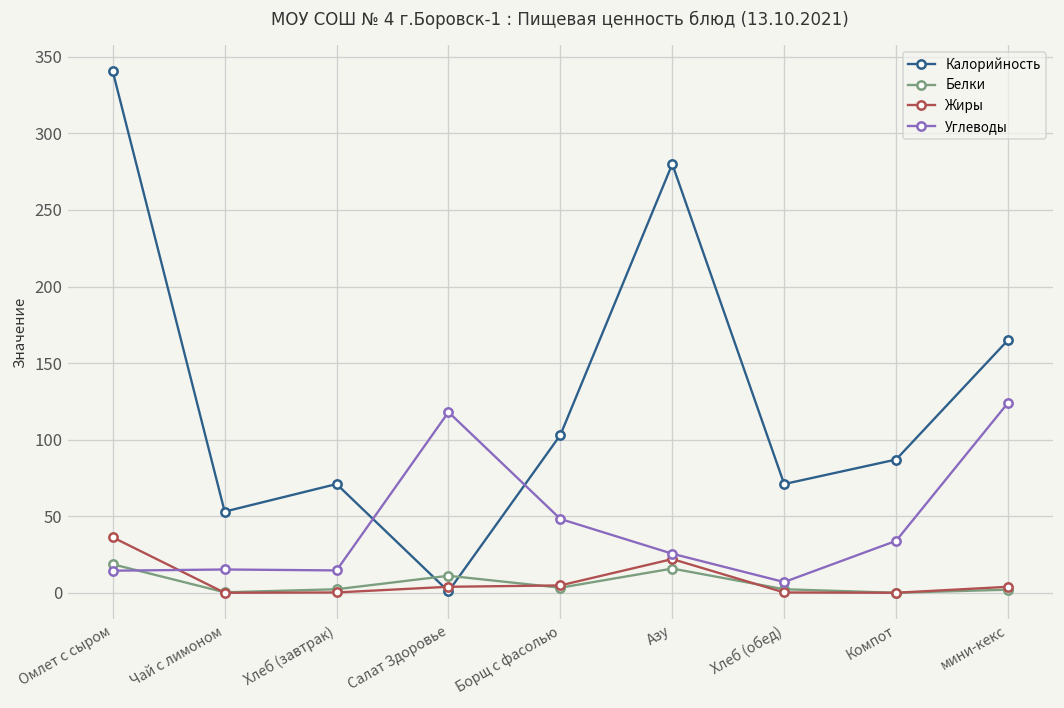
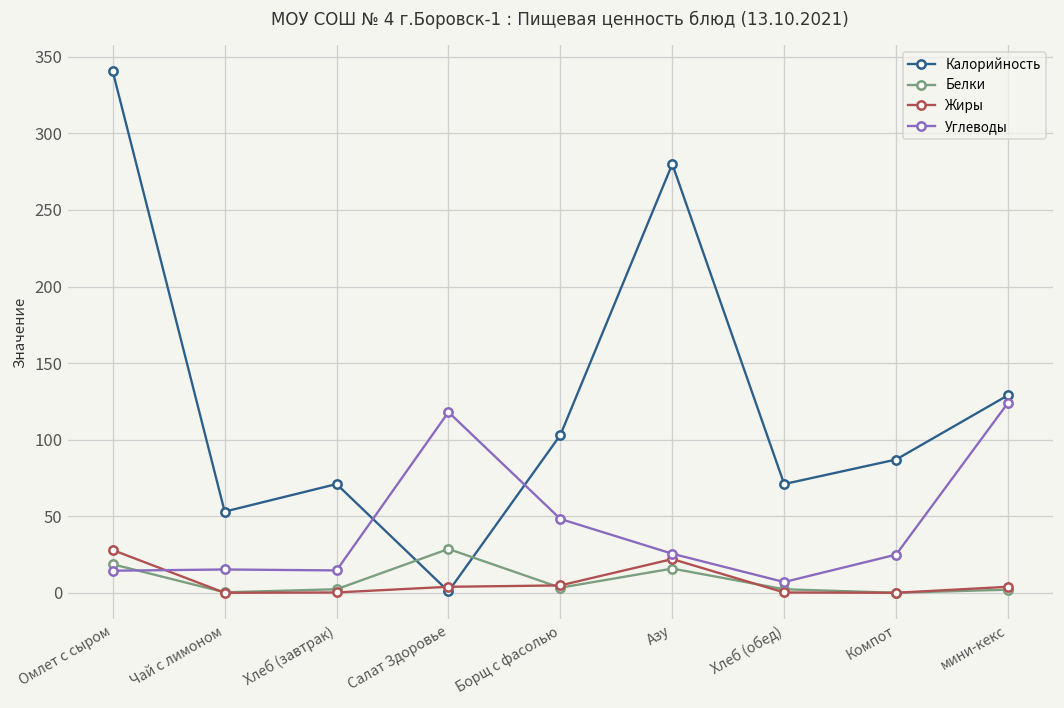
  {
    "Калорийность": {
      "Омлет с сыром": 341,
      "Чай с лимоном": 53,
      "Хлеб (завтрак)": 71,
      "Салат Здоровье": 1,
      "Борщ с фасолью": 103,
      "Азу": 280,
      "Хлеб (обед)": 71,
      "Компот": 87,
-     "мини-кекс": 165
+     "мини-кекс": 129
    },
    "Белки": {
      "Омлет с сыром": 19,
      "Хлеб (завтрак)": 2,
-     "Салат Здоровье": 11,
+     "Салат Здоровье": 29,
      "Азу": 16,
      "Хлеб (обед)": 2
    },
    "Жиры": {
-     "Омлет с сыром": 36,
+     "Омлет с сыром": 28,
      "Хлеб (завтрак)": 0,
      "Салат Здоровье": 4,
      "Азу": 22,
      "Хлеб (обед)": 0
    },
    "Углеводы": {
      "Омлет с сыром": 14,
      "Чай с лимоном": 15,
      "Хлеб (завтрак)": 15,
      "Салат Здоровье": 118,
      "Борщ с фасолью": 48,
      "Азу": 26,
      "Хлеб (обед)": 7,
-     "Компот": 34,
+     "Компот": 25,
      "мини-кекс": 124
    }
  }
